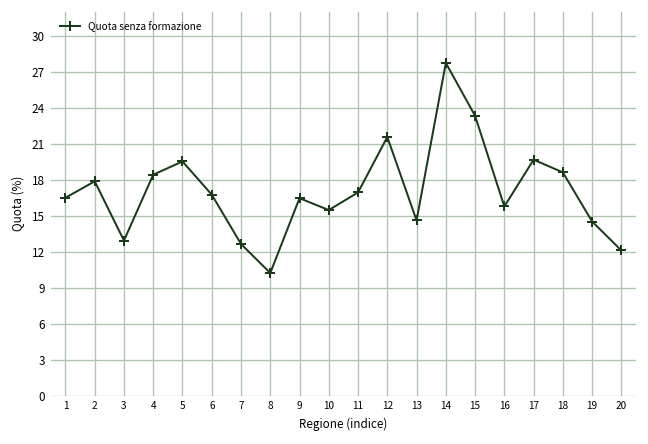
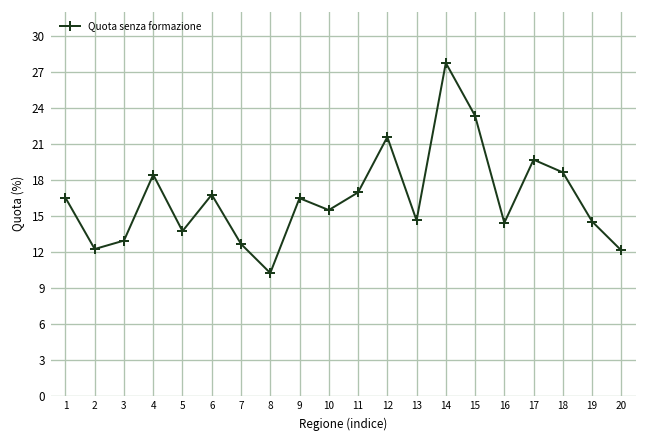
  {
    "1": 17,
-   "2": 18,
+   "2": 12,
    "3": 13,
    "4": 18,
-   "5": 20,
+   "5": 14,
    "6": 17,
    "7": 13,
    "8": 10,
    "9": 16,
    "10": 15,
    "11": 17,
    "12": 22,
    "13": 15,
    "14": 28,
    "15": 23,
-   "16": 16,
+   "16": 14,
    "17": 20,
    "18": 19,
    "19": 15,
    "20": 12
  }
